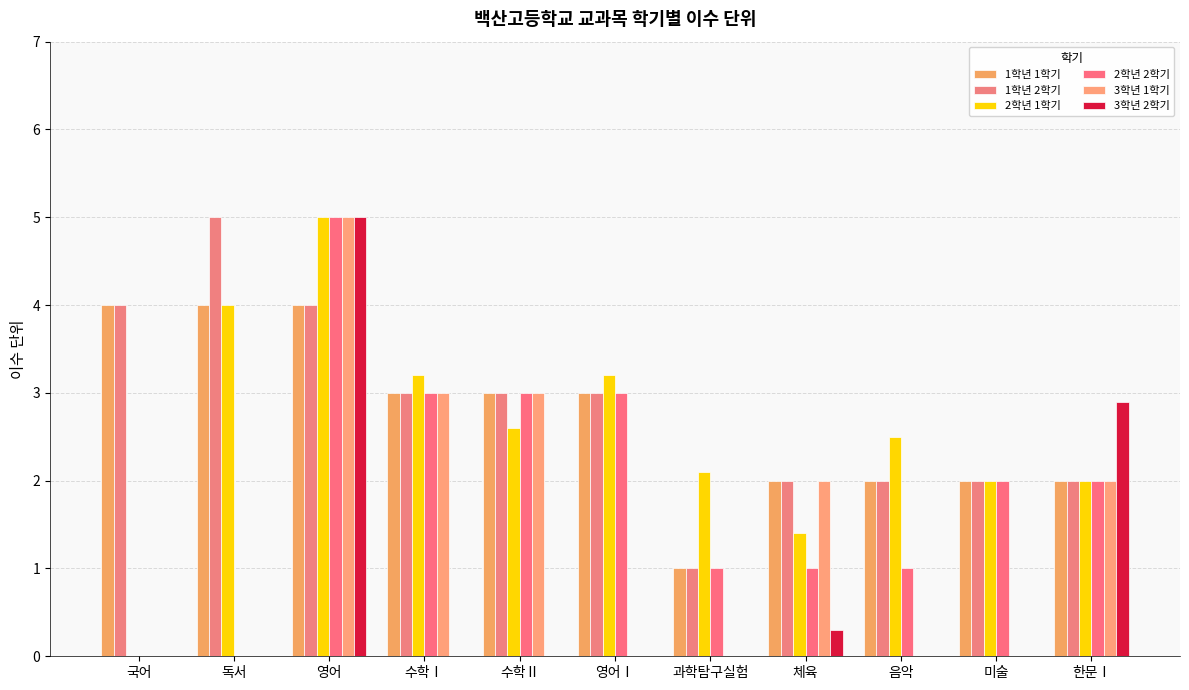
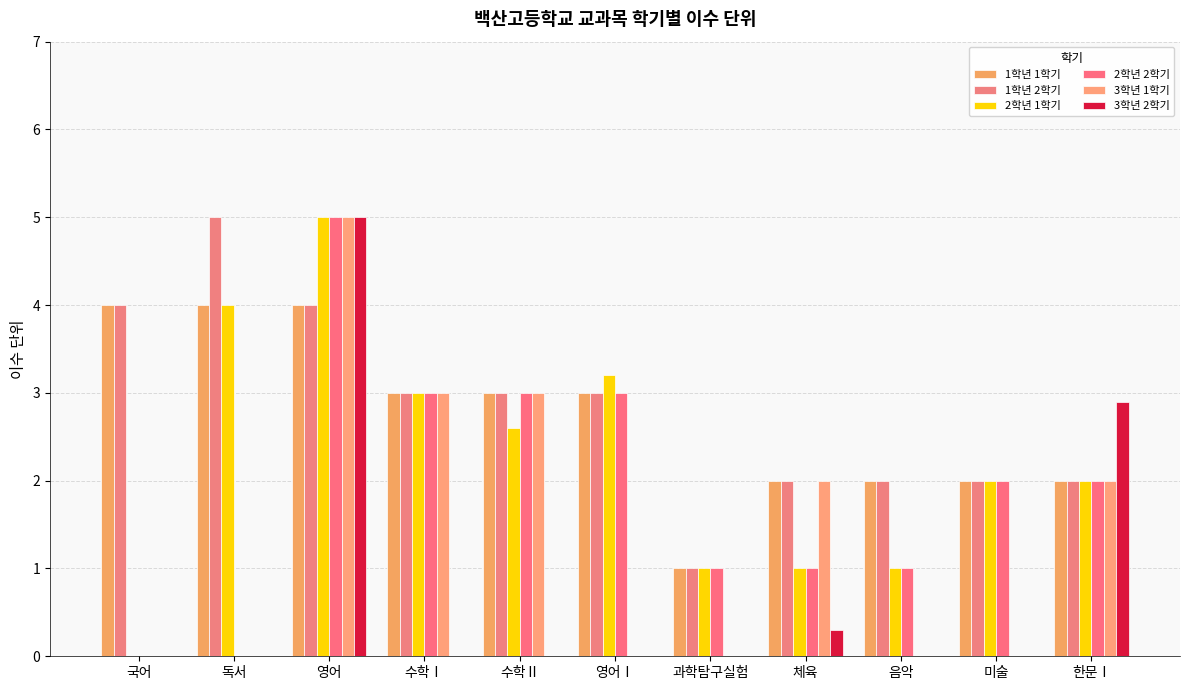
  {
    "2학년 1학기": {
      "국어": 0.0,
      "독서": 4.0,
      "영어": 5.0,
-     "수학Ⅰ": 3.2,
+     "수학Ⅰ": 3.0,
      "수학Ⅱ": 2.6,
      "영어Ⅰ": 3.2,
-     "과학탐구실험": 2.1,
-     "체육": 1.4,
-     "음악": 2.5,
+     "과학탐구실험": 1.0,
+     "체육": 1.0,
+     "음악": 1.0,
      "미술": 2.0,
      "한문Ⅰ": 2.0
    },
    "3학년 2학기": {
      "국어": 0.0,
      "독서": 0.0,
      "영어": 5.0,
      "수학Ⅰ": 0.0,
      "수학Ⅱ": 0.0,
      "영어Ⅰ": 0.0,
      "과학탐구실험": 0.0,
      "체육": 0.3,
      "음악": 0.0,
      "미술": 0.0,
      "한문Ⅰ": 2.9
    }
  }
